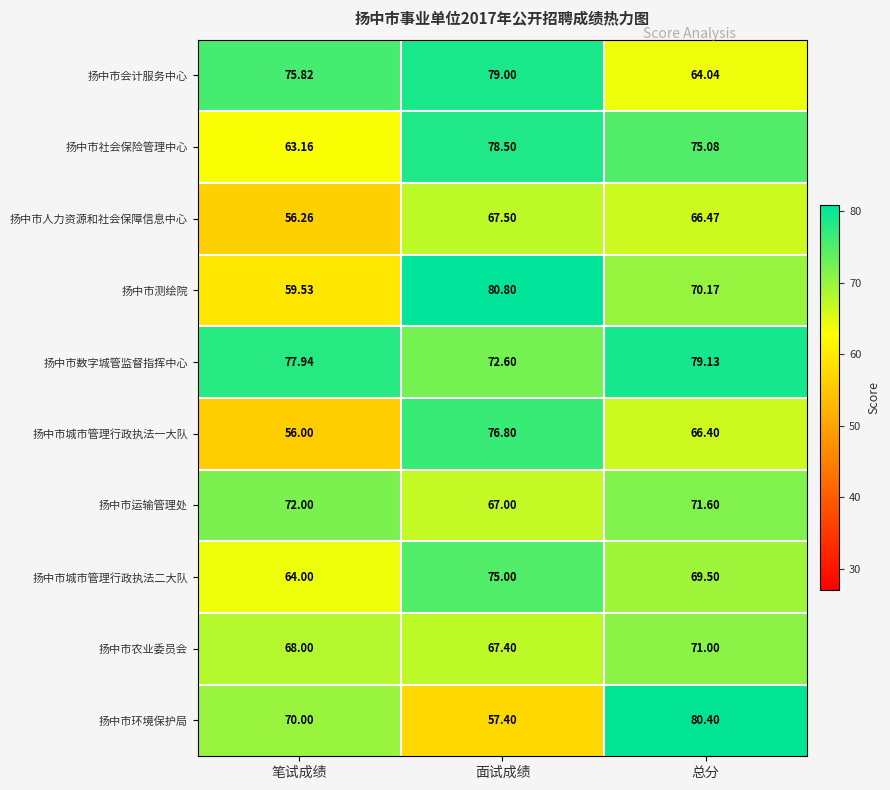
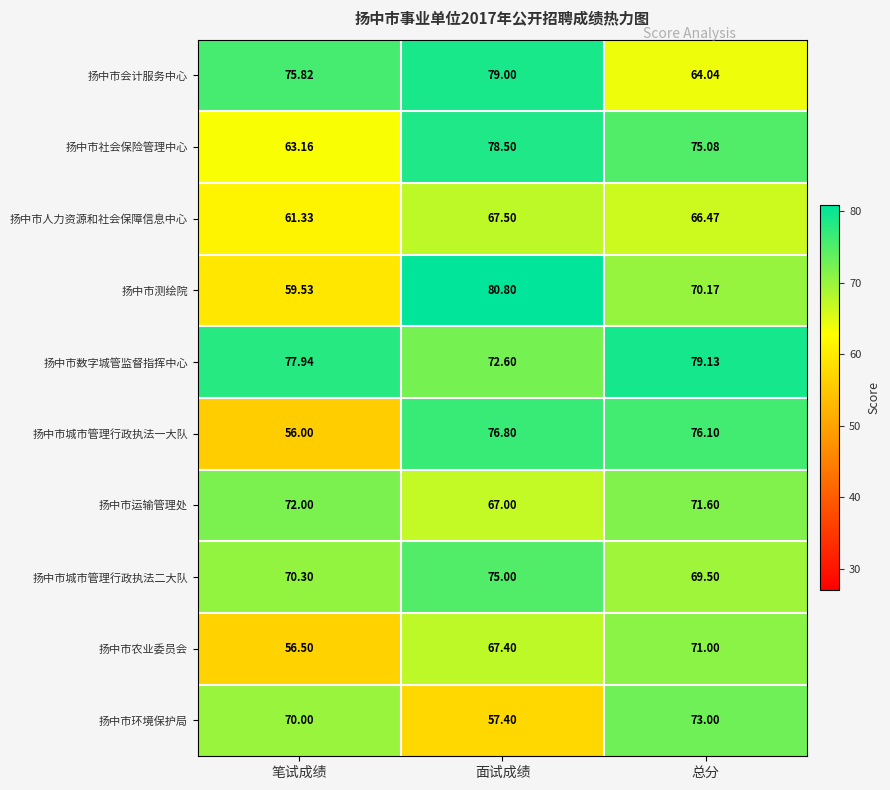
  {
    "扬中市会计服务中心": {
      "笔试成绩": 75.82,
      "面试成绩": 79.00,
      "总分": 64.04
    },
    "扬中市社会保险管理中心": {
      "笔试成绩": 63.16,
      "面试成绩": 78.50,
      "总分": 75.08
    },
    "扬中市人力资源和社会保障信息中心": {
-     "笔试成绩": 56.26,
+     "笔试成绩": 61.33,
      "面试成绩": 67.50,
      "总分": 66.47
    },
    "扬中市测绘院": {
      "笔试成绩": 59.53,
      "面试成绩": 80.80,
      "总分": 70.17
    },
    "扬中市数字城管监督指挥中心": {
      "笔试成绩": 77.94,
      "面试成绩": 72.60,
      "总分": 79.13
    },
    "扬中市城市管理行政执法一大队": {
      "笔试成绩": 56.00,
      "面试成绩": 76.80,
-     "总分": 66.40
+     "总分": 76.10
    },
    "扬中市运输管理处": {
      "笔试成绩": 72.00,
      "面试成绩": 67.00,
      "总分": 71.60
    },
    "扬中市城市管理行政执法二大队": {
-     "笔试成绩": 64.00,
+     "笔试成绩": 70.30,
      "面试成绩": 75.00,
      "总分": 69.50
    },
    "扬中市农业委员会": {
-     "笔试成绩": 68.00,
+     "笔试成绩": 56.50,
      "面试成绩": 67.40,
      "总分": 71.00
    },
    "扬中市环境保护局": {
      "笔试成绩": 70.00,
      "面试成绩": 57.40,
-     "总分": 80.40
+     "总分": 73.00
    }
  }
